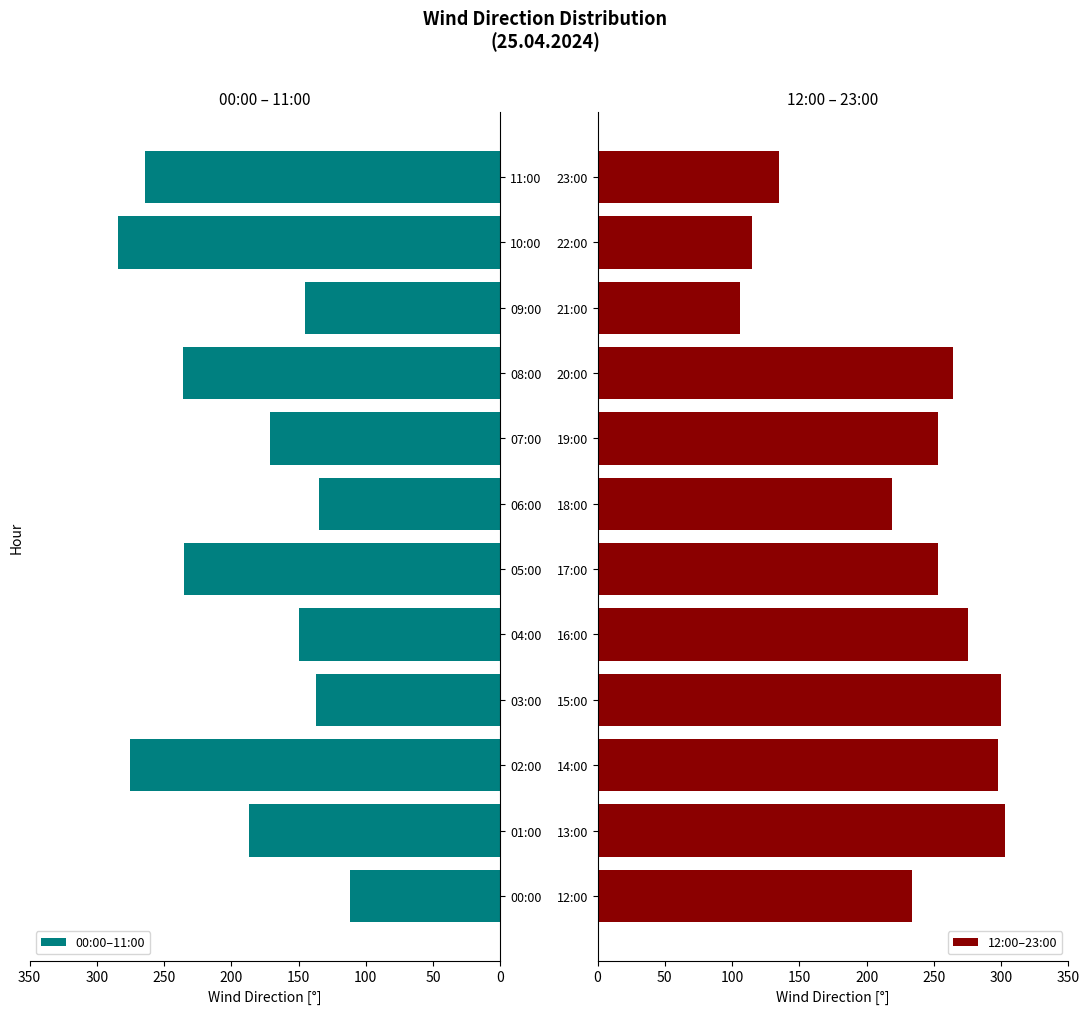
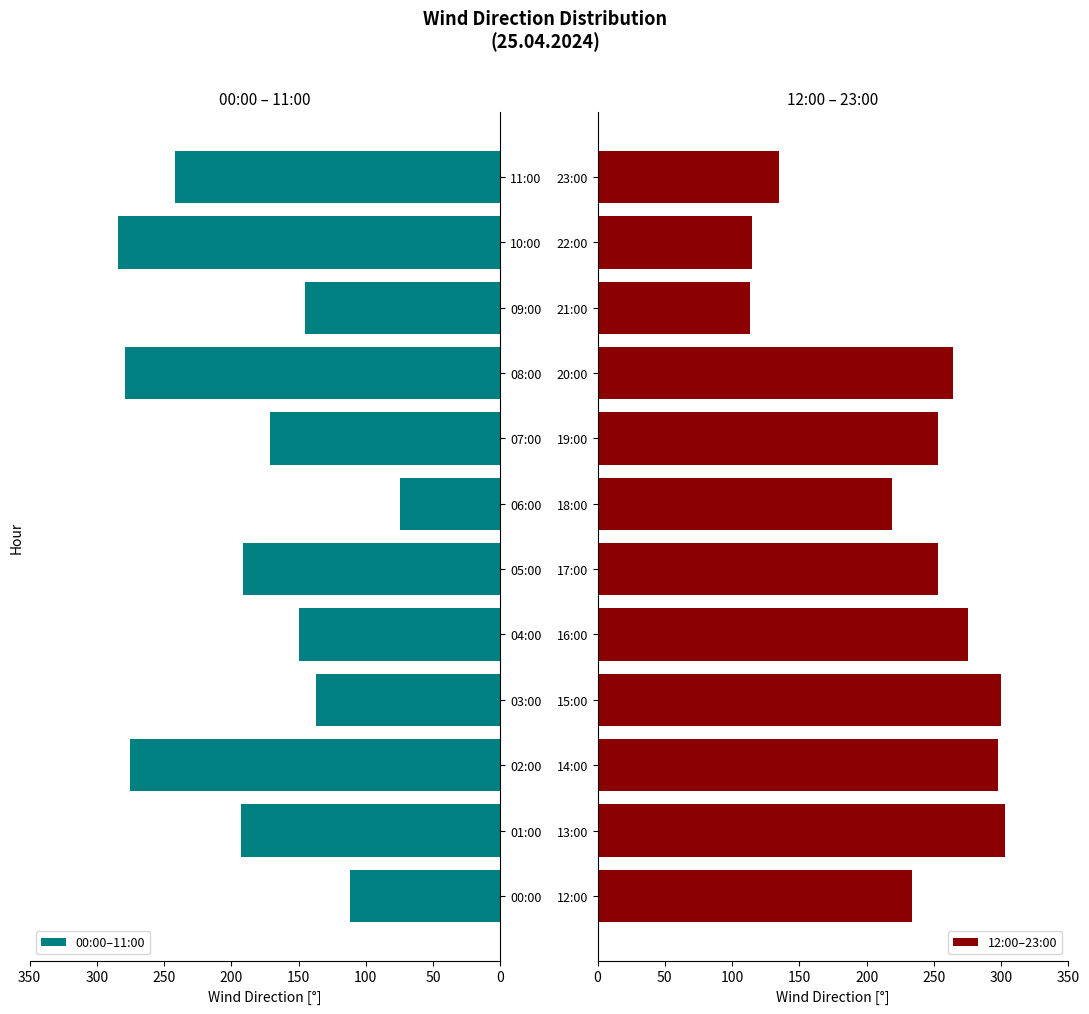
  {
    "00:00 – 11:00": {
-     "11:00": 264,
+     "11:00": 242,
      "10:00": 284,
      "09:00": 145,
-     "08:00": 236,
+     "08:00": 279,
      "07:00": 171,
-     "06:00": 135,
-     "05:00": 235,
+     "06:00": 75,
+     "05:00": 191,
      "04:00": 150,
      "03:00": 137,
      "02:00": 275,
-     "01:00": 187,
+     "01:00": 193,
      "00:00": 112
    },
    "12:00 – 23:00": {
      "23:00": 135,
      "22:00": 115,
-     "21:00": 106,
+     "21:00": 113,
      "20:00": 264,
      "19:00": 253,
      "18:00": 219,
      "17:00": 253,
      "16:00": 275,
      "15:00": 300,
      "14:00": 298,
      "13:00": 303,
      "12:00": 234
    }
  }
